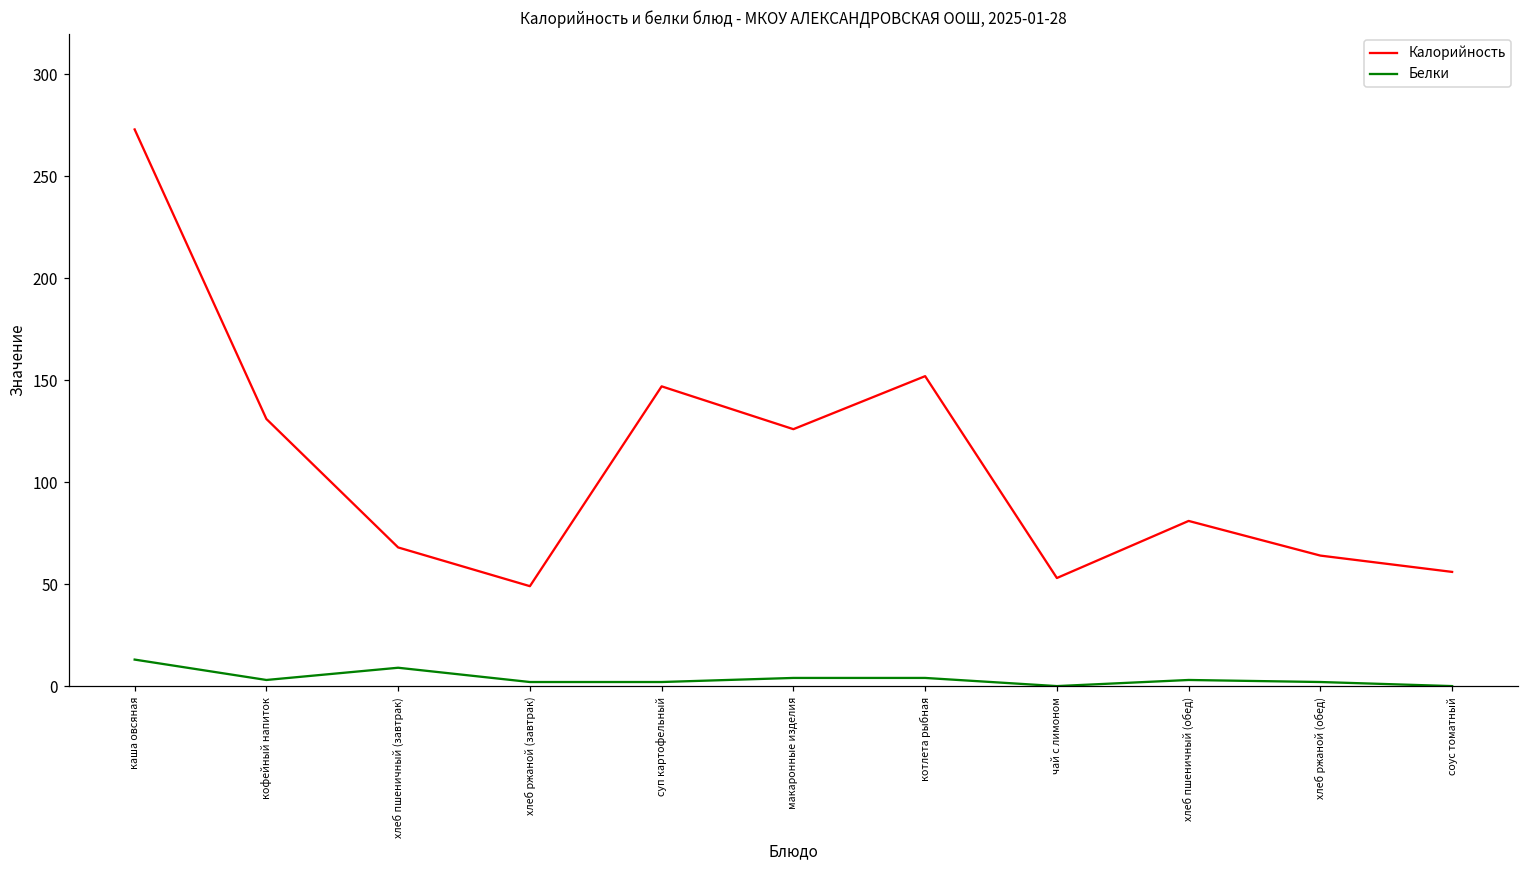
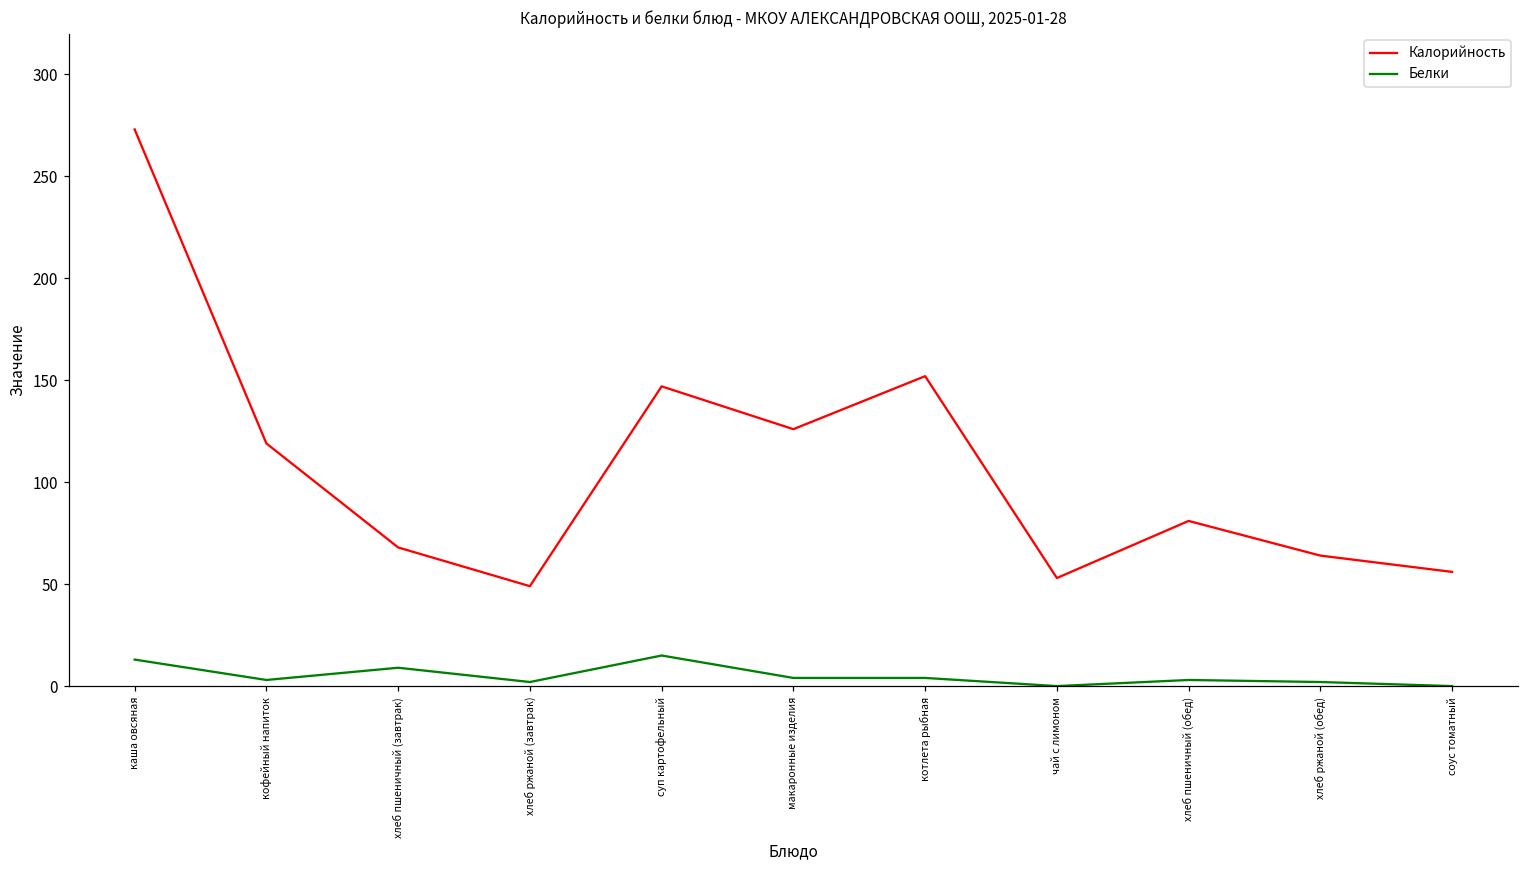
  {
    "Калорийность": {
      "каша овсяная": 273,
-     "кофейный напиток": 131,
+     "кофейный напиток": 119,
      "хлеб пшеничный (завтрак)": 68,
      "хлеб ржаной (завтрак)": 49,
      "суп картофельный": 147,
      "макаронные изделия": 126,
      "котлета рыбная": 152,
      "чай с лимоном": 53,
      "хлеб пшеничный (обед)": 81,
      "хлеб ржаной (обед)": 64,
      "соус томатный": 56
    },
    "Белки": {
      "каша овсяная": 13,
      "кофейный напиток": 3,
      "хлеб пшеничный (завтрак)": 9,
      "хлеб ржаной (завтрак)": 2,
-     "суп картофельный": 2,
+     "суп картофельный": 15,
      "макаронные изделия": 4,
      "котлета рыбная": 4,
      "чай с лимоном": 0,
      "хлеб пшеничный (обед)": 3,
      "хлеб ржаной (обед)": 2,
      "соус томатный": 0
    }
  }
